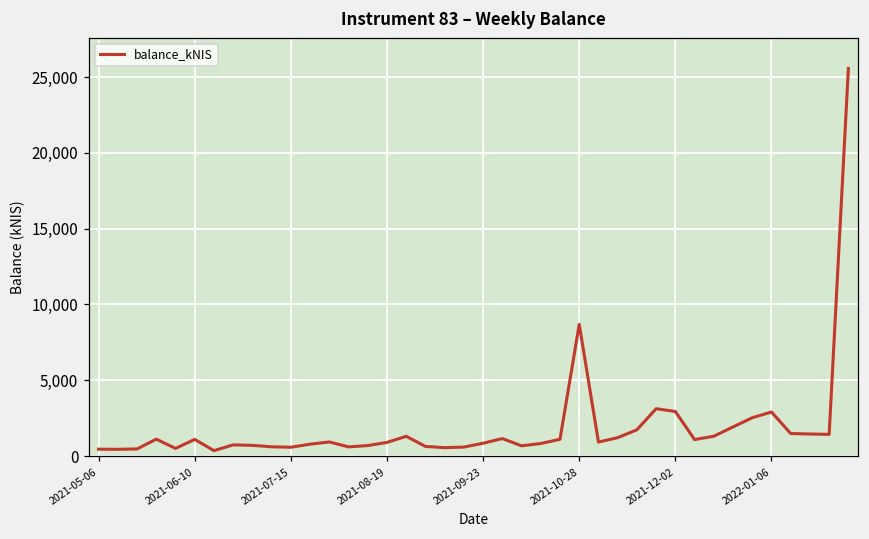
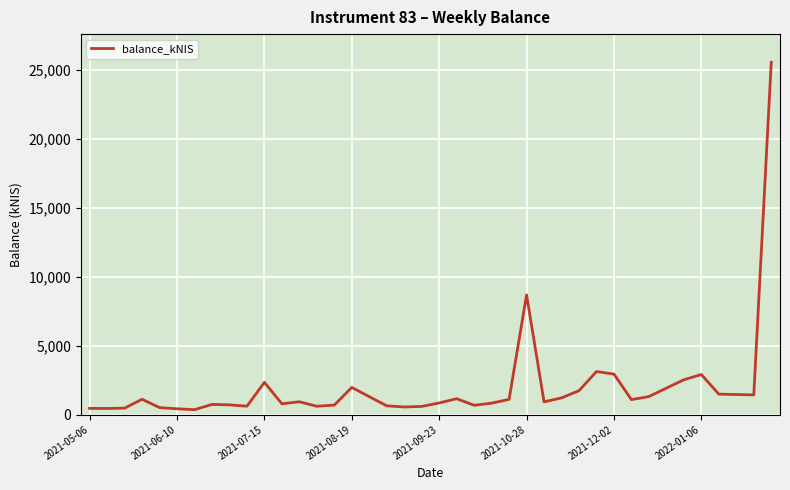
  {
    "2021-05-06": "500",
-   "2021-06-10": "1,100",
-   "2021-07-15": "600",
-   "2021-08-19": "900",
+   "2021-06-10": "400",
+   "2021-07-15": "2,300",
+   "2021-08-19": "2,000",
    "2021-09-23": "800",
    "2021-10-28": "8,700",
    "2021-12-02": "2,900",
    "2022-01-06": "2,900"
  }
